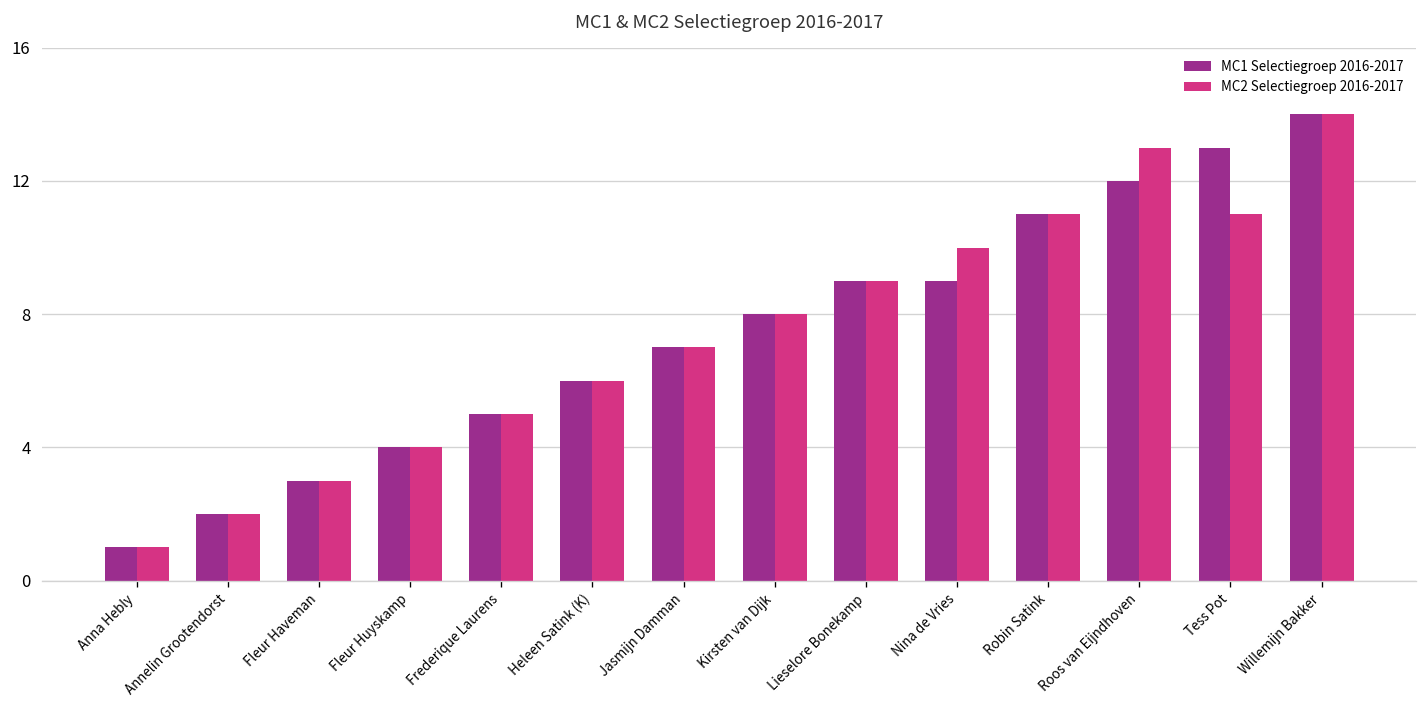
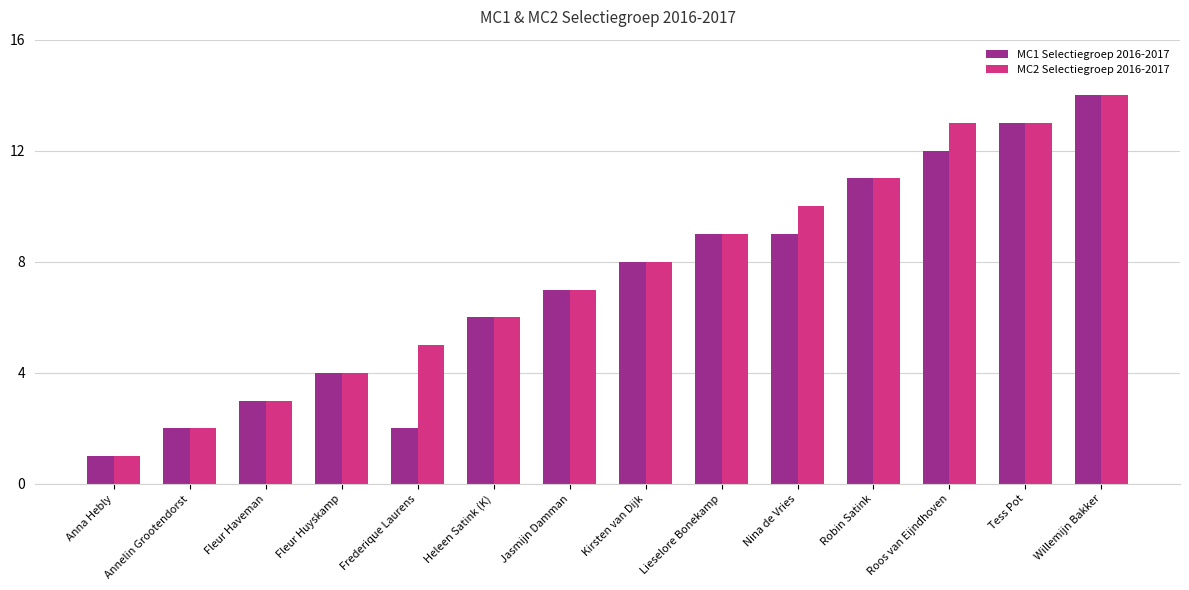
  {
    "MC1 Selectiegroep 2016-2017": {
      "Anna Hebly": 1,
      "Annelin Grootendorst": 2,
      "Fleur Haveman": 3,
      "Fleur Huyskamp": 4,
-     "Frederique Laurens": 5,
+     "Frederique Laurens": 2,
      "Heleen Satink (K)": 6,
      "Jasmijn Damman": 7,
      "Kirsten van Dijk": 8,
      "Lieselore Bonekamp": 9,
      "Nina de Vries": 9,
      "Robin Satink": 11,
      "Roos van Eijndhoven": 12,
      "Tess Pot": 13,
      "Willemijn Bakker": 14
    },
    "MC2 Selectiegroep 2016-2017": {
      "Anna Hebly": 1,
      "Annelin Grootendorst": 2,
      "Fleur Haveman": 3,
      "Fleur Huyskamp": 4,
      "Frederique Laurens": 5,
      "Heleen Satink (K)": 6,
      "Jasmijn Damman": 7,
      "Kirsten van Dijk": 8,
      "Lieselore Bonekamp": 9,
      "Nina de Vries": 10,
      "Robin Satink": 11,
      "Roos van Eijndhoven": 13,
-     "Tess Pot": 11,
+     "Tess Pot": 13,
      "Willemijn Bakker": 14
    }
  }
